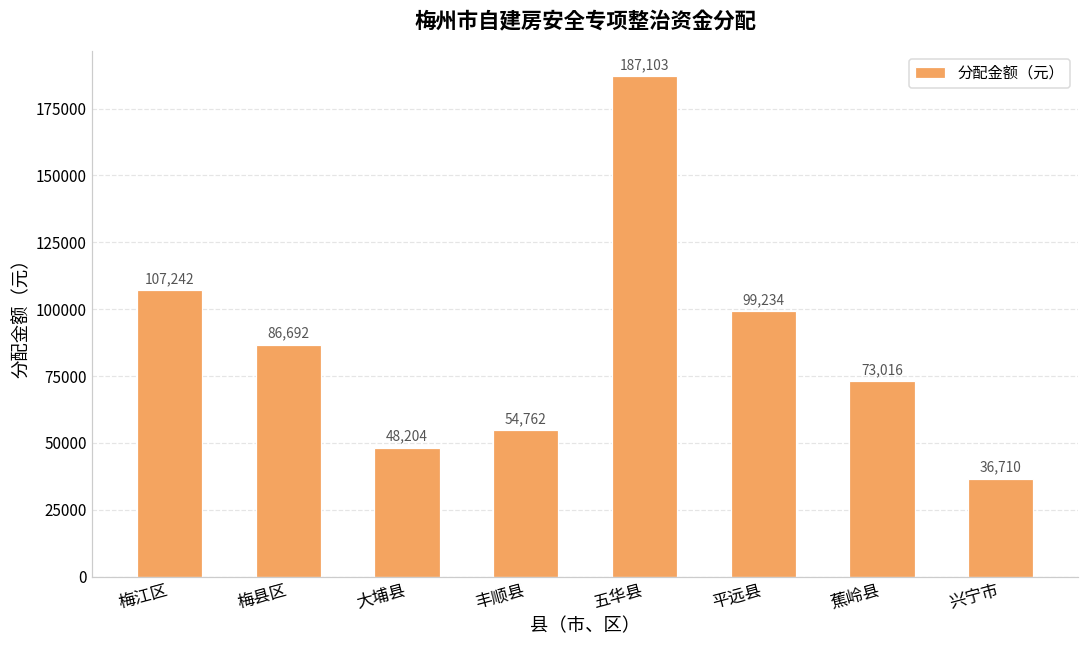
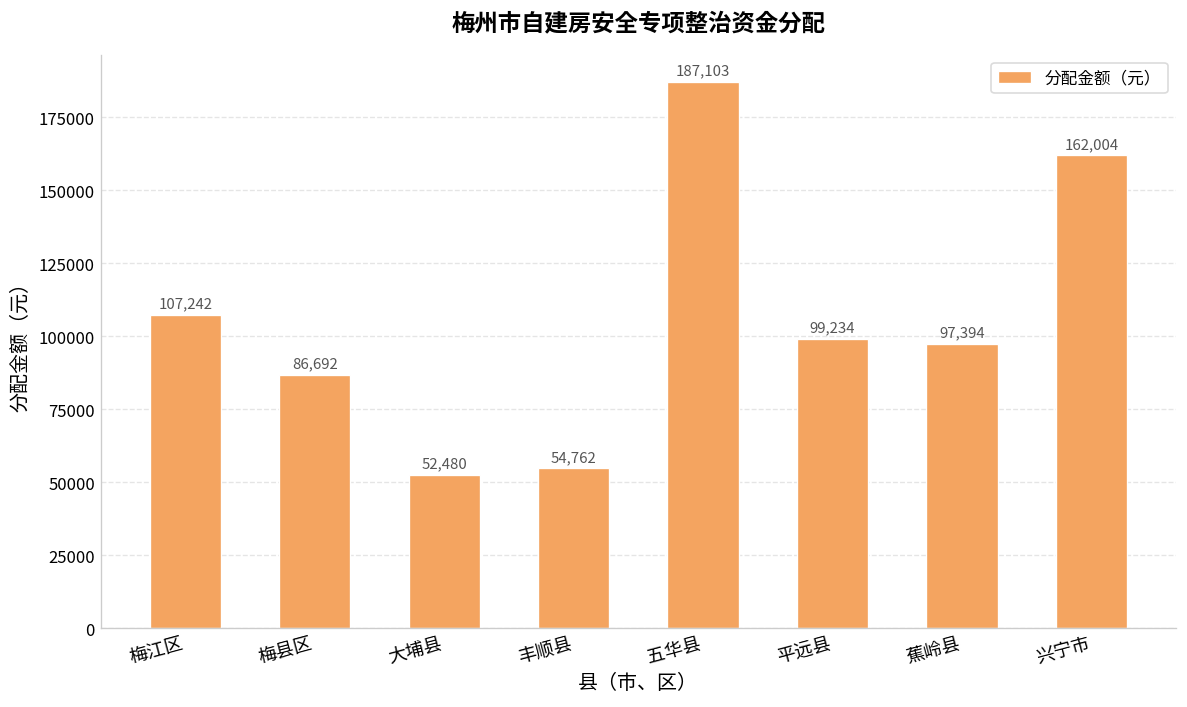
  {
    "梅江区": "107,242",
    "梅县区": "86,692",
-   "大埔县": "48,204",
+   "大埔县": "52,480",
    "丰顺县": "54,762",
    "五华县": "187,103",
    "平远县": "99,234",
-   "蕉岭县": "73,016",
-   "兴宁市": "36,710"
+   "蕉岭县": "97,394",
+   "兴宁市": "162,004"
  }
